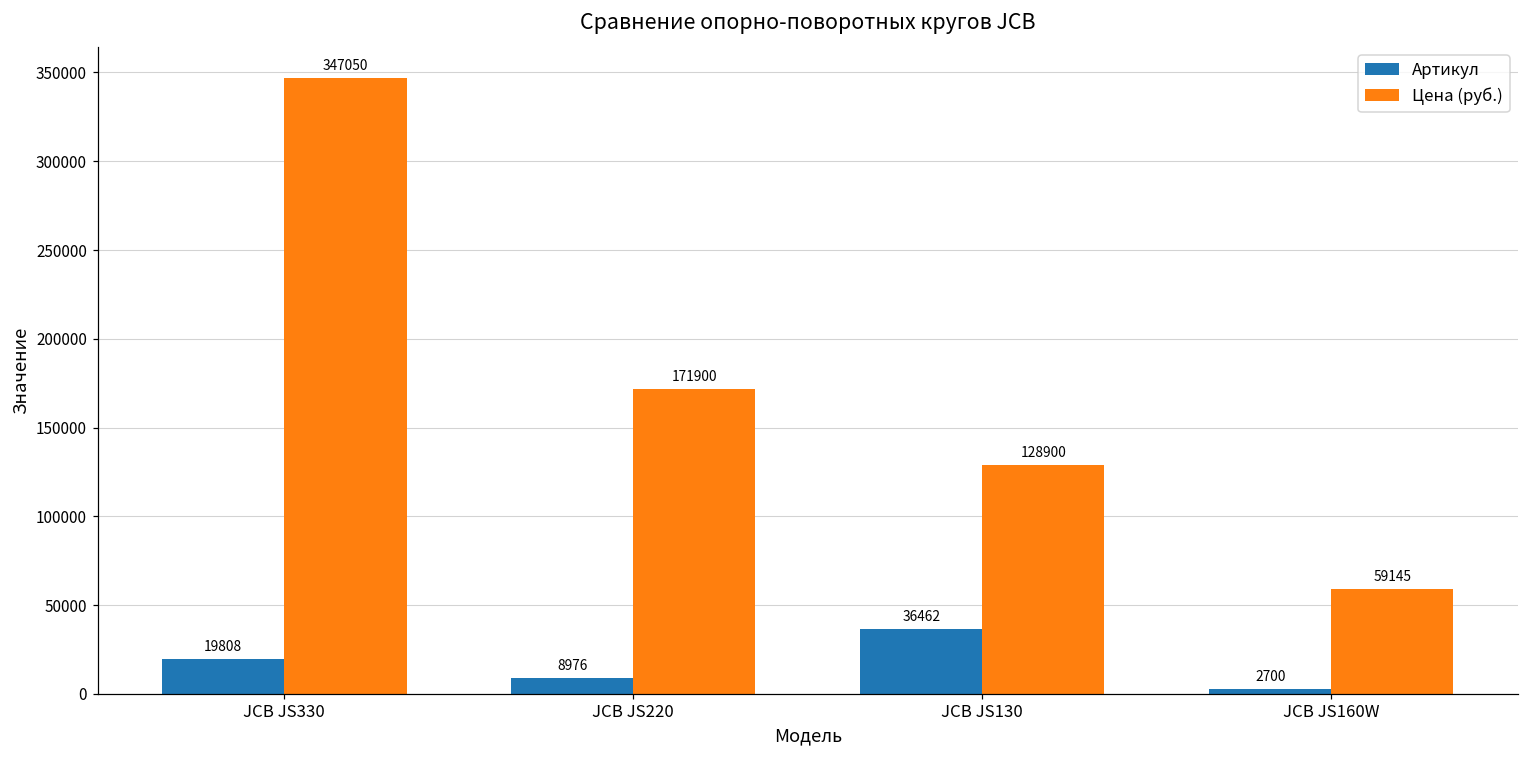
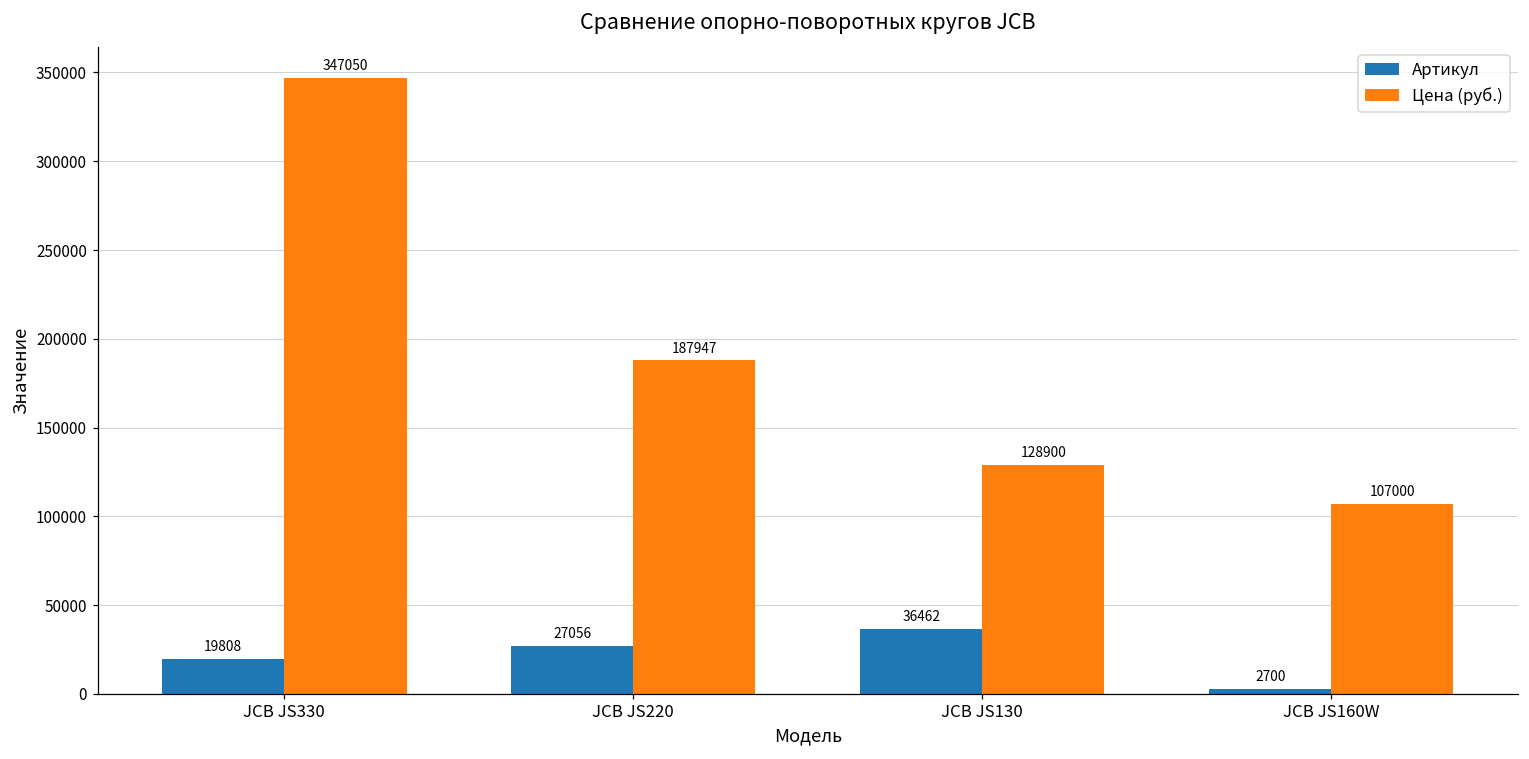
  {
    "Артикул": {
      "JCB JS330": 19808,
-     "JCB JS220": 8976,
+     "JCB JS220": 27056,
      "JCB JS130": 36462,
      "JCB JS160W": 2700
    },
    "Цена (руб.)": {
      "JCB JS330": 347050,
-     "JCB JS220": 171900,
+     "JCB JS220": 187947,
      "JCB JS130": 128900,
-     "JCB JS160W": 59145
+     "JCB JS160W": 107000
    }
  }
